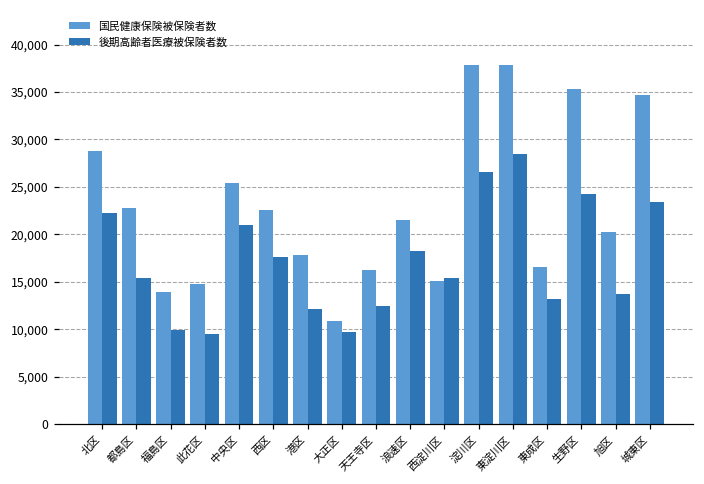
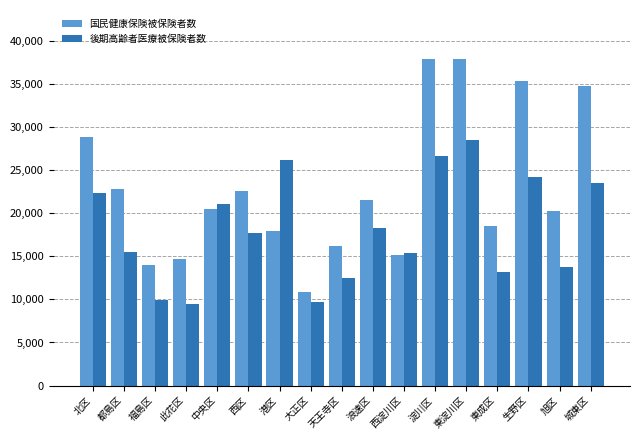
  {
    "国民健康保険被保険者数": {
      "北区": "29,000",
      "都島区": "23,000",
      "福島区": "14,000",
      "此花区": "15,000",
-     "中央区": "25,000",
+     "中央区": "20,000",
      "西区": "23,000",
      "港区": "18,000",
      "大正区": "11,000",
      "天王寺区": "16,000",
      "浪速区": "21,000",
      "西淀川区": "15,000",
      "淀川区": "38,000",
      "東淀川区": "38,000",
-     "東成区": "17,000",
+     "東成区": "19,000",
      "生野区": "35,000",
      "旭区": "20,000",
      "城東区": "35,000"
    },
    "後期高齢者医療被保険者数": {
      "北区": "22,000",
      "都島区": "15,000",
      "福島区": "10,000",
      "此花区": "9,000",
      "中央区": "21,000",
      "西区": "18,000",
-     "港区": "12,000",
+     "港区": "26,000",
      "大正区": "10,000",
      "天王寺区": "12,000",
      "浪速区": "18,000",
      "西淀川区": "15,000",
      "淀川区": "27,000",
      "東淀川区": "28,000",
      "東成区": "13,000",
      "生野区": "24,000",
      "旭区": "14,000",
      "城東区": "23,000"
    }
  }
